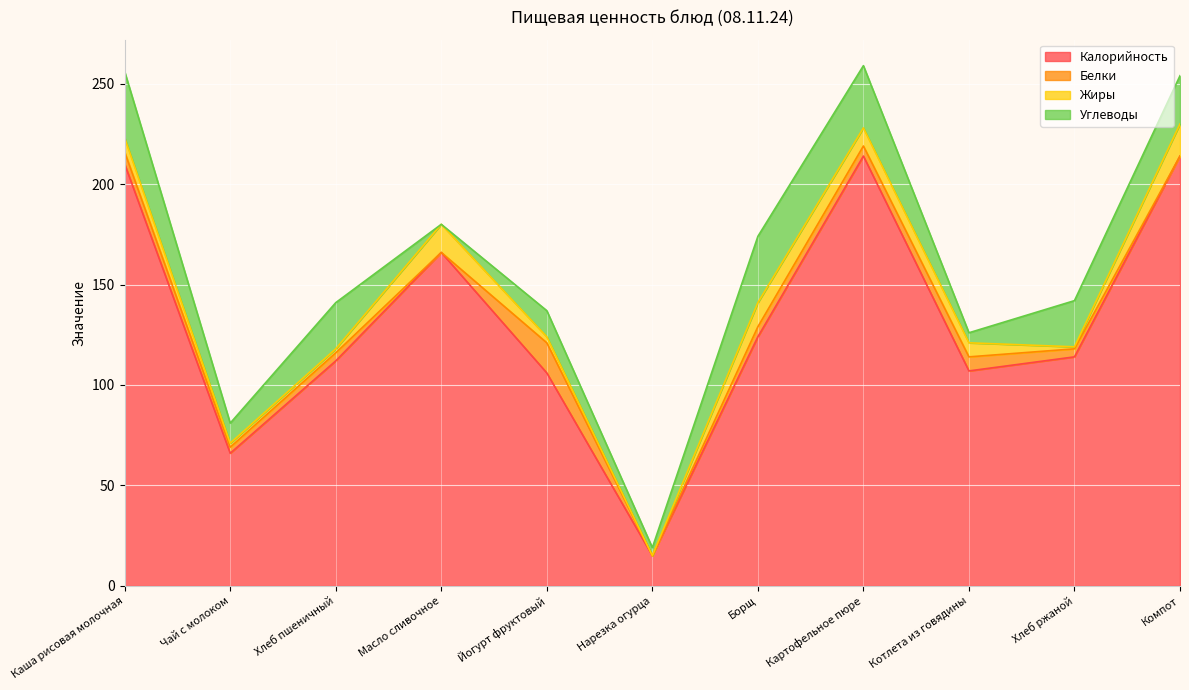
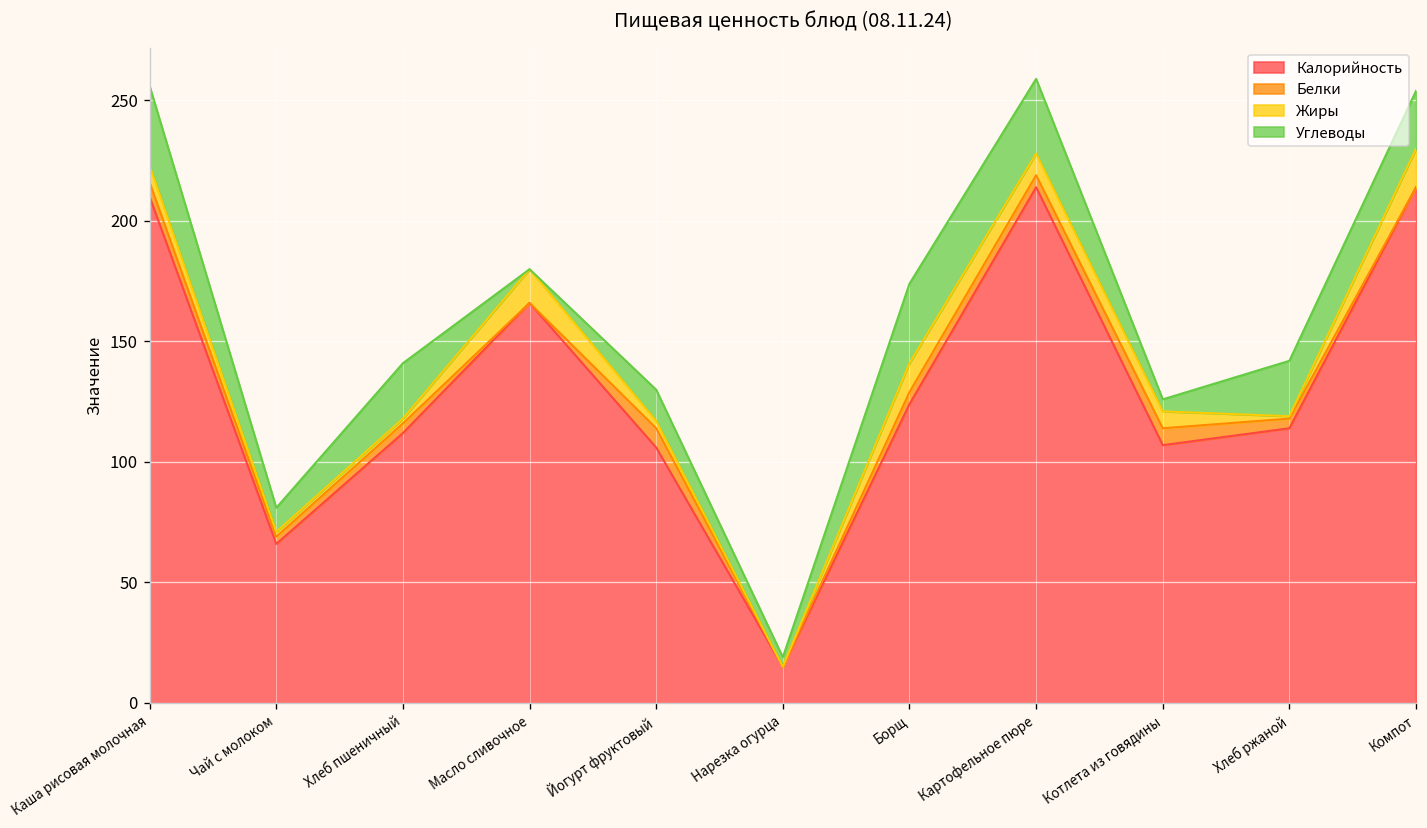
  {
    "Калорийность": {
      "Каша рисовая молочная": 210,
      "Чай с молоком": 66,
      "Хлеб пшеничный": 112,
      "Йогурт фруктовый": 106,
      "Борщ": 124,
      "Картофельное пюре": 214,
      "Котлета из говядины": 107,
      "Хлеб ржаной": 114
    },
    "Белки": {
      "Каша рисовая молочная": 6,
      "Чай с молоком": 3,
      "Хлеб пшеничный": 4,
-     "Йогурт фруктовый": 15,
+     "Йогурт фруктовый": 8,
      "Борщ": 5,
      "Картофельное пюре": 5,
      "Котлета из говядины": 7
    },
    "Жиры": {
      "Каша рисовая молочная": 7,
      "Чай с молоком": 2,
      "Хлеб пшеничный": 2,
      "Йогурт фруктовый": 3,
      "Борщ": 12,
      "Картофельное пюре": 9,
      "Котлета из говядины": 7,
      "Компот": 16
    },
    "Углеводы": {
      "Каша рисовая молочная": 33,
      "Чай с молоком": 10,
      "Хлеб пшеничный": 23,
      "Йогурт фруктовый": 13,
      "Нарезка огурца": 4,
      "Борщ": 33,
      "Картофельное пюре": 31,
      "Котлета из говядины": 5,
      "Хлеб ржаной": 23,
      "Компот": 24
    }
  }
